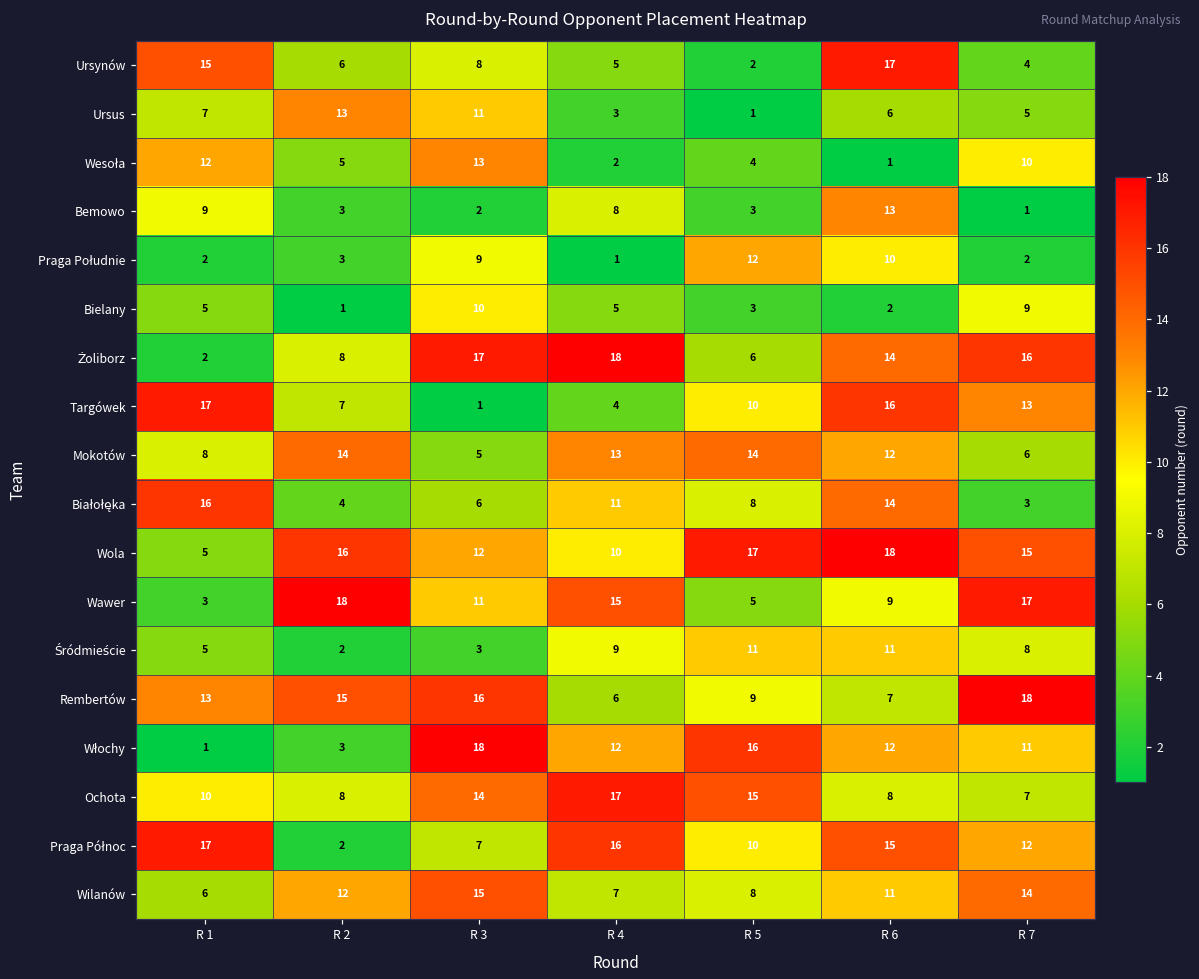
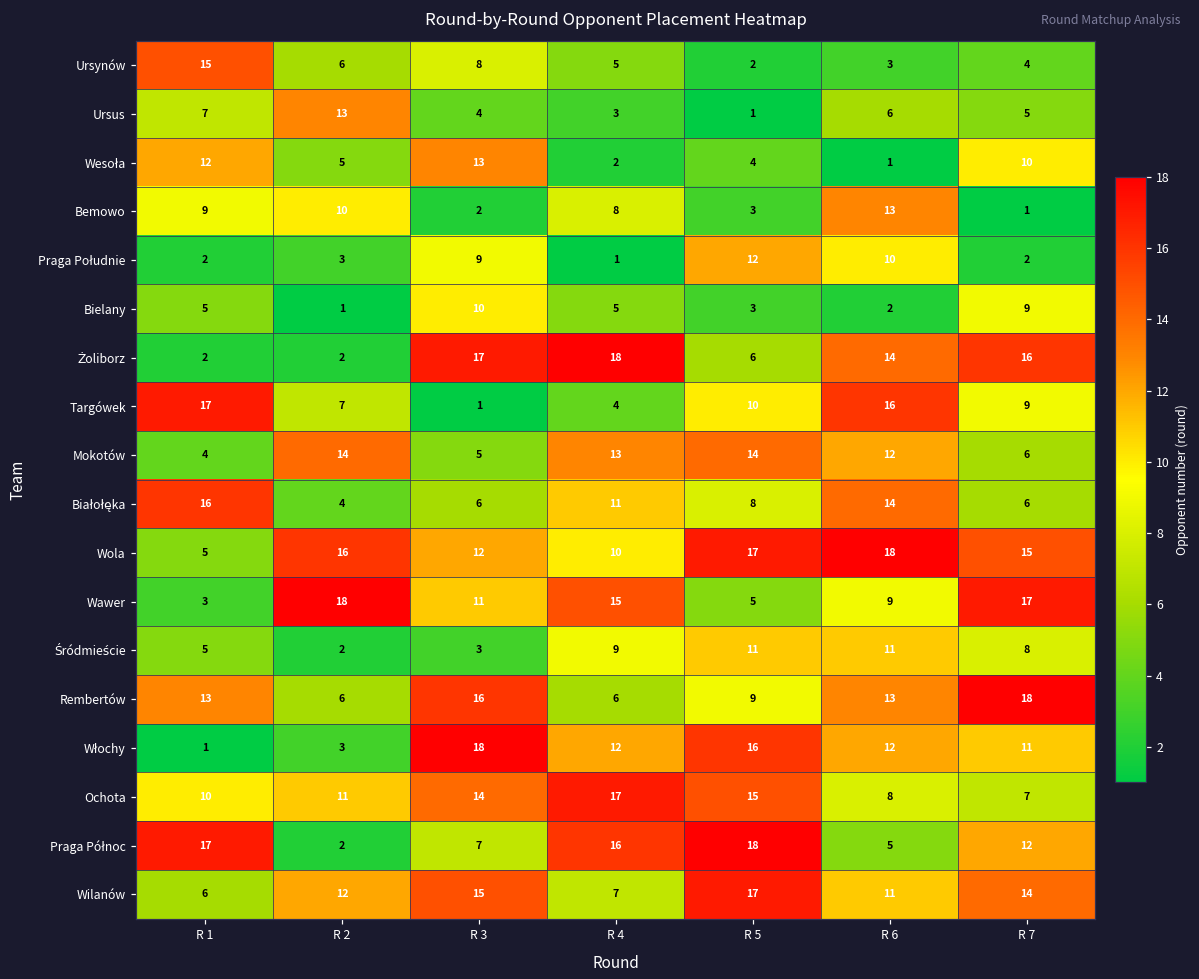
  {
    "Ursynów": {
      "R 1": 15,
      "R 2": 6,
      "R 3": 8,
      "R 4": 5,
      "R 5": 2,
-     "R 6": 17,
+     "R 6": 3,
      "R 7": 4
    },
    "Ursus": {
      "R 1": 7,
      "R 2": 13,
-     "R 3": 11,
+     "R 3": 4,
      "R 4": 3,
      "R 5": 1,
      "R 6": 6,
      "R 7": 5
    },
    "Wesoła": {
      "R 1": 12,
      "R 2": 5,
      "R 3": 13,
      "R 4": 2,
      "R 5": 4,
      "R 6": 1,
      "R 7": 10
    },
    "Bemowo": {
      "R 1": 9,
-     "R 2": 3,
+     "R 2": 10,
      "R 3": 2,
      "R 4": 8,
      "R 5": 3,
      "R 6": 13,
      "R 7": 1
    },
    "Praga Południe": {
      "R 1": 2,
      "R 2": 3,
      "R 3": 9,
      "R 4": 1,
      "R 5": 12,
      "R 6": 10,
      "R 7": 2
    },
    "Bielany": {
      "R 1": 5,
      "R 2": 1,
      "R 3": 10,
      "R 4": 5,
      "R 5": 3,
      "R 6": 2,
      "R 7": 9
    },
    "Żoliborz": {
      "R 1": 2,
-     "R 2": 8,
+     "R 2": 2,
      "R 3": 17,
      "R 4": 18,
      "R 5": 6,
      "R 6": 14,
      "R 7": 16
    },
    "Targówek": {
      "R 1": 17,
      "R 2": 7,
      "R 3": 1,
      "R 4": 4,
      "R 5": 10,
      "R 6": 16,
-     "R 7": 13
+     "R 7": 9
    },
    "Mokotów": {
-     "R 1": 8,
+     "R 1": 4,
      "R 2": 14,
      "R 3": 5,
      "R 4": 13,
      "R 5": 14,
      "R 6": 12,
      "R 7": 6
    },
    "Białołęka": {
      "R 1": 16,
      "R 2": 4,
      "R 3": 6,
      "R 4": 11,
      "R 5": 8,
      "R 6": 14,
-     "R 7": 3
+     "R 7": 6
    },
    "Wola": {
      "R 1": 5,
      "R 2": 16,
      "R 3": 12,
      "R 4": 10,
      "R 5": 17,
      "R 6": 18,
      "R 7": 15
    },
    "Wawer": {
      "R 1": 3,
      "R 2": 18,
      "R 3": 11,
      "R 4": 15,
      "R 5": 5,
      "R 6": 9,
      "R 7": 17
    },
    "Śródmieście": {
      "R 1": 5,
      "R 2": 2,
      "R 3": 3,
      "R 4": 9,
      "R 5": 11,
      "R 6": 11,
      "R 7": 8
    },
    "Rembertów": {
      "R 1": 13,
-     "R 2": 15,
+     "R 2": 6,
      "R 3": 16,
      "R 4": 6,
      "R 5": 9,
-     "R 6": 7,
+     "R 6": 13,
      "R 7": 18
    },
    "Włochy": {
      "R 1": 1,
      "R 2": 3,
      "R 3": 18,
      "R 4": 12,
      "R 5": 16,
      "R 6": 12,
      "R 7": 11
    },
    "Ochota": {
      "R 1": 10,
-     "R 2": 8,
+     "R 2": 11,
      "R 3": 14,
      "R 4": 17,
      "R 5": 15,
      "R 6": 8,
      "R 7": 7
    },
    "Praga Północ": {
      "R 1": 17,
      "R 2": 2,
      "R 3": 7,
      "R 4": 16,
-     "R 5": 10,
-     "R 6": 15,
+     "R 5": 18,
+     "R 6": 5,
      "R 7": 12
    },
    "Wilanów": {
      "R 1": 6,
      "R 2": 12,
      "R 3": 15,
      "R 4": 7,
-     "R 5": 8,
+     "R 5": 17,
      "R 6": 11,
      "R 7": 14
    }
  }
